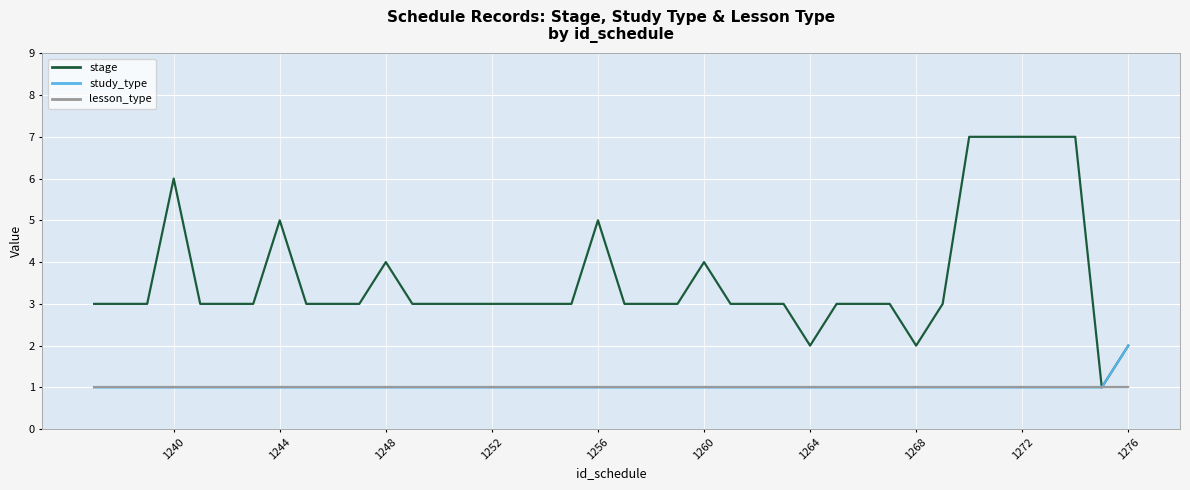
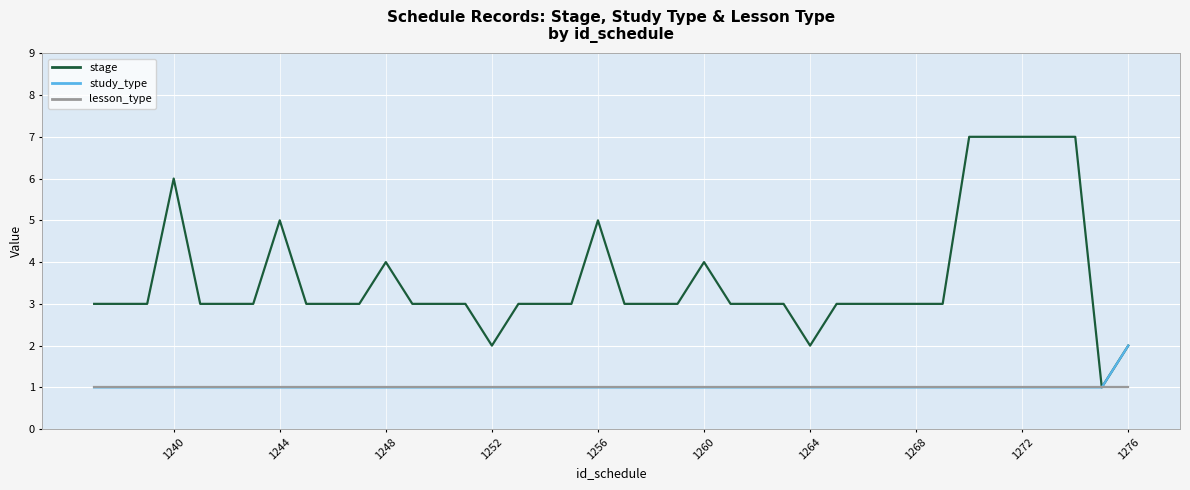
  {
    "stage": {
      "1240": 6,
      "1244": 5,
      "1248": 4,
-     "1252": 3,
+     "1252": 2,
      "1256": 5,
      "1260": 4,
      "1264": 2,
-     "1268": 2,
+     "1268": 3,
      "1272": 7
    },
    "lesson_type": {
      "1276": 1
    }
  }
